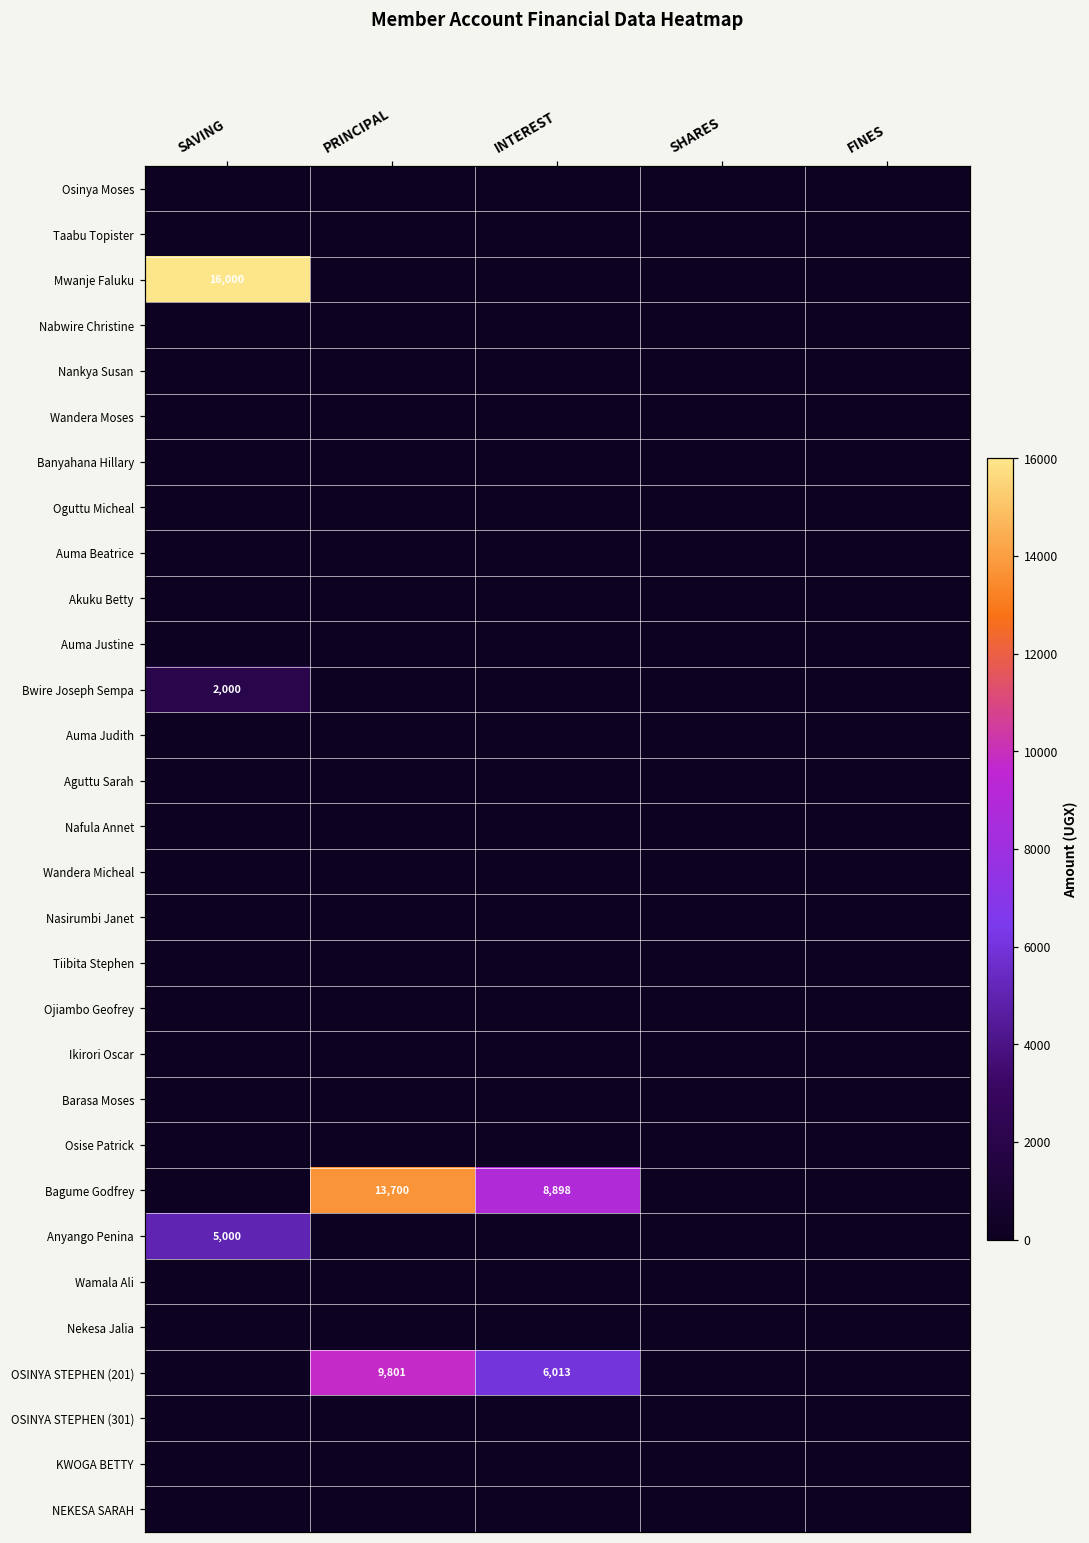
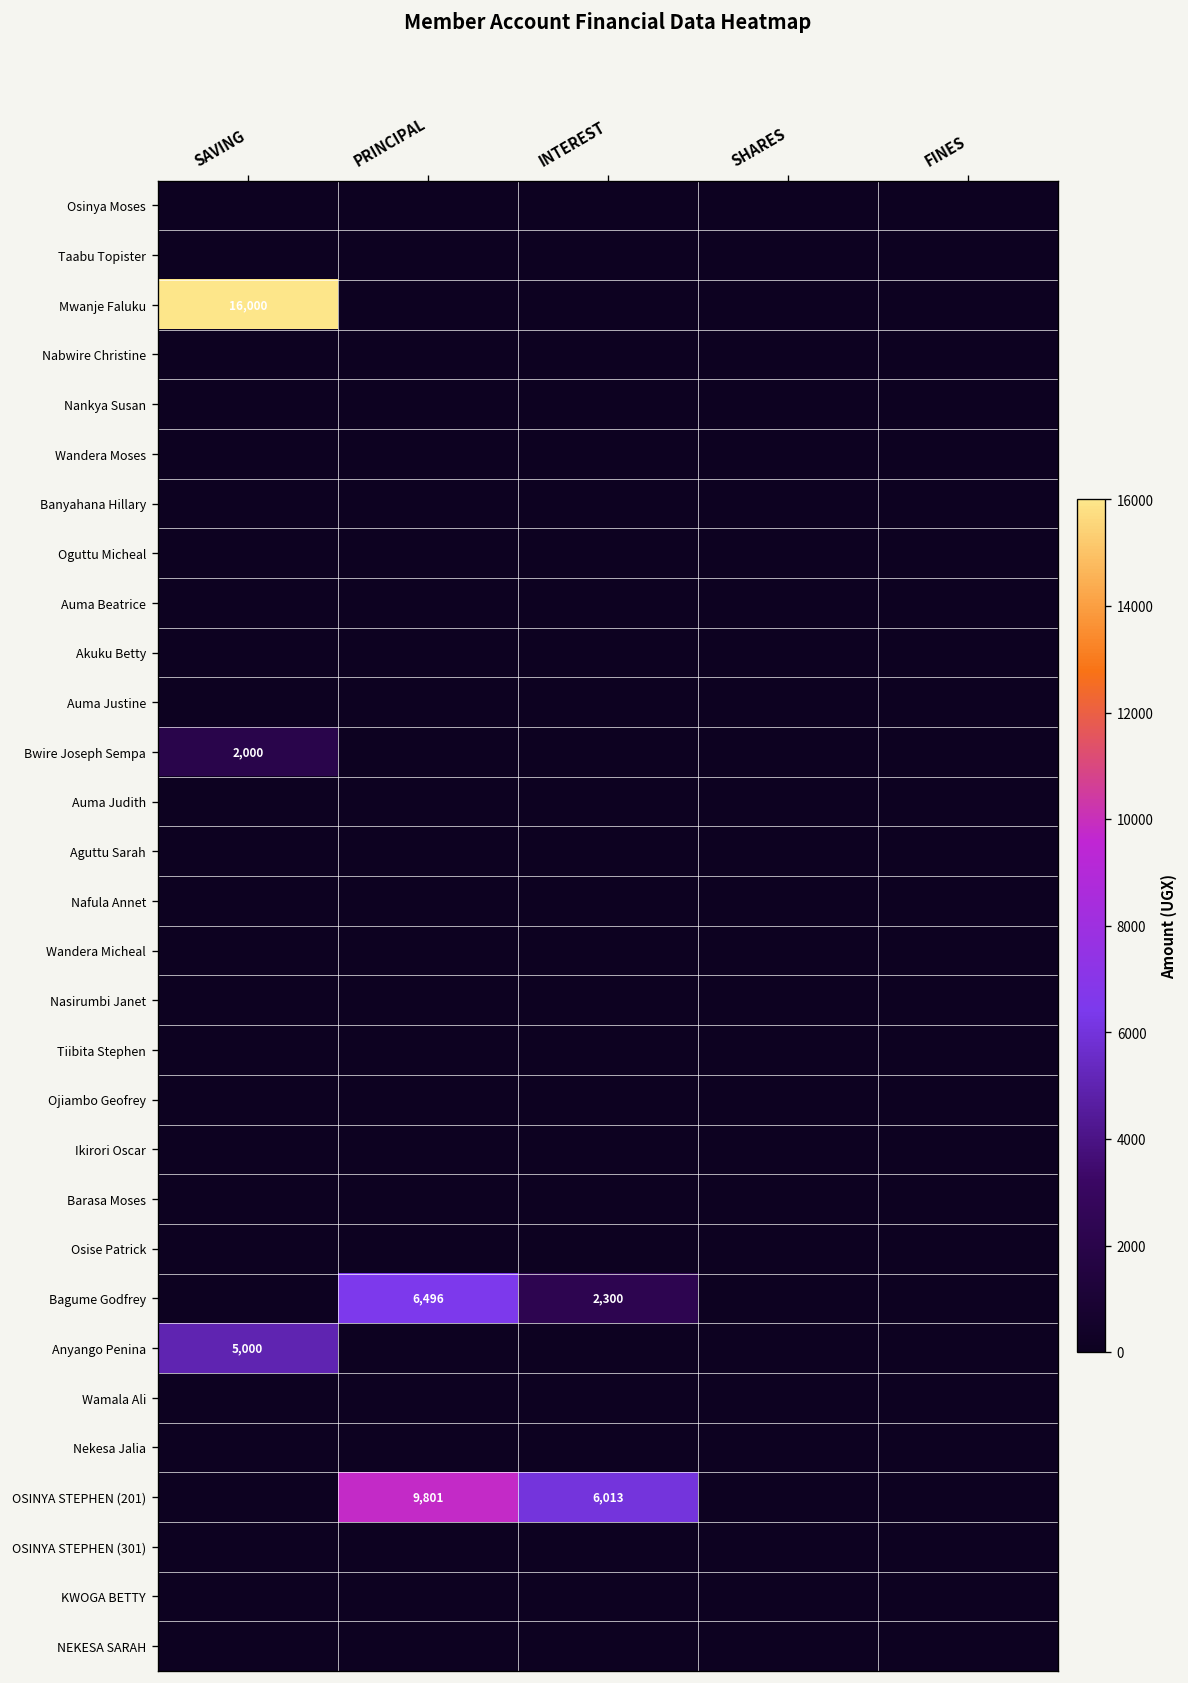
  {
    "Mwanje Faluku": {
      "SAVING": "16,000"
    },
    "Bwire Joseph Sempa": {
      "SAVING": "2,000"
    },
    "Bagume Godfrey": {
-     "PRINCIPAL": "13,700",
-     "INTEREST": "8,898"
+     "PRINCIPAL": "6,496",
+     "INTEREST": "2,300"
    },
    "Anyango Penina": {
      "SAVING": "5,000"
    },
    "OSINYA STEPHEN (201)": {
      "PRINCIPAL": "9,801",
      "INTEREST": "6,013"
    }
  }
